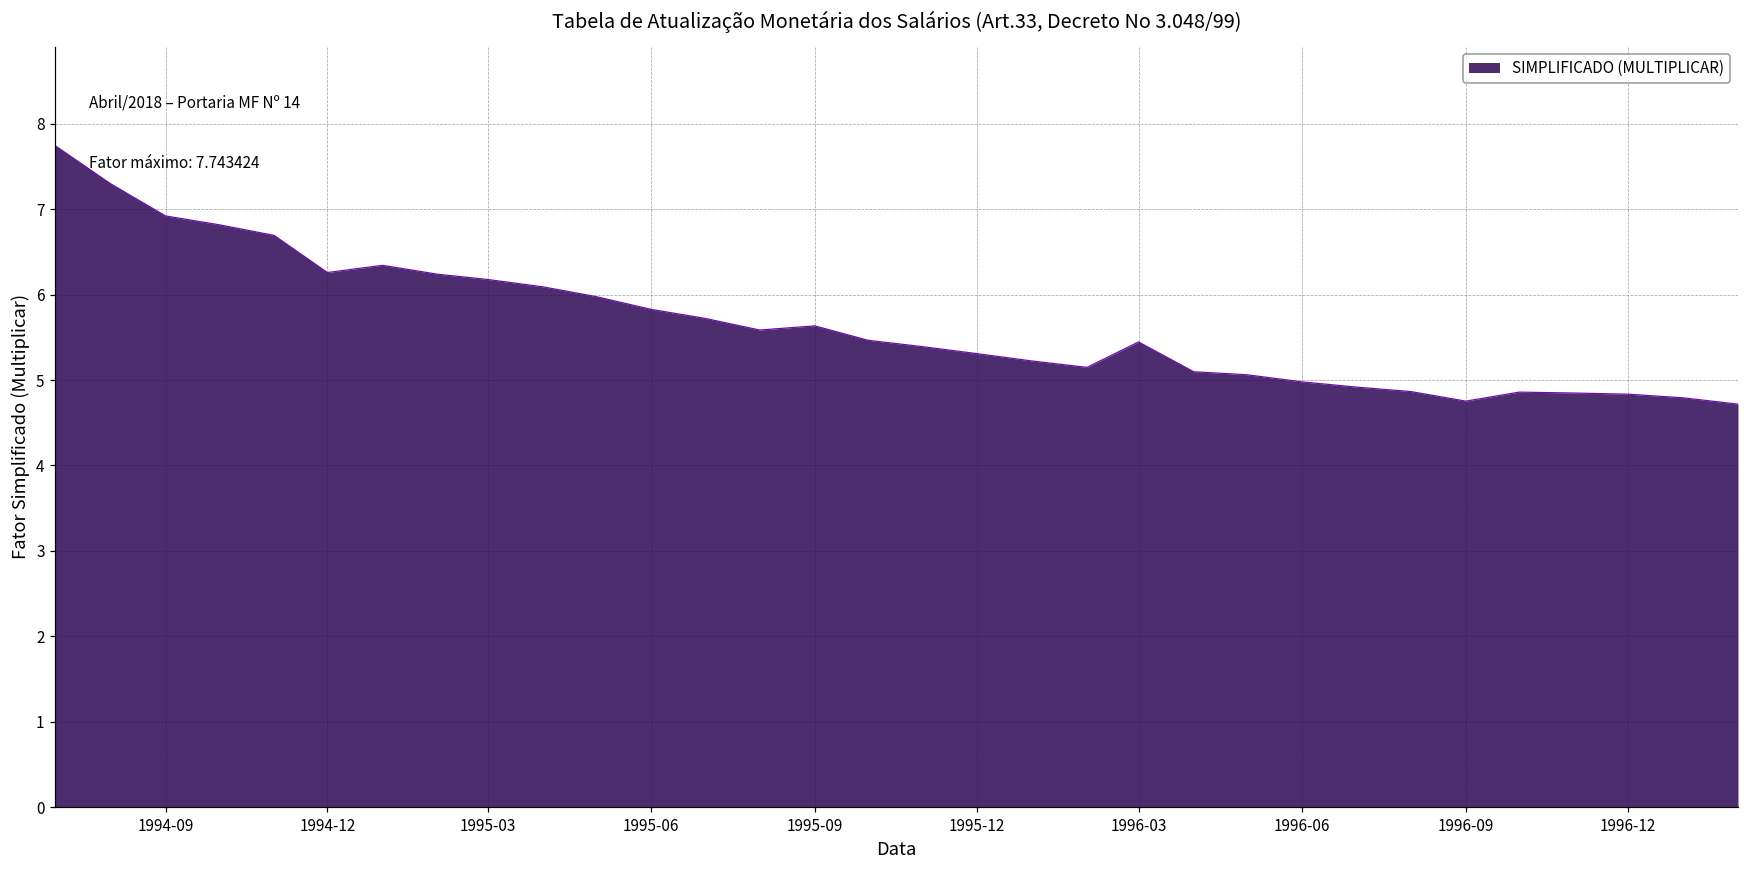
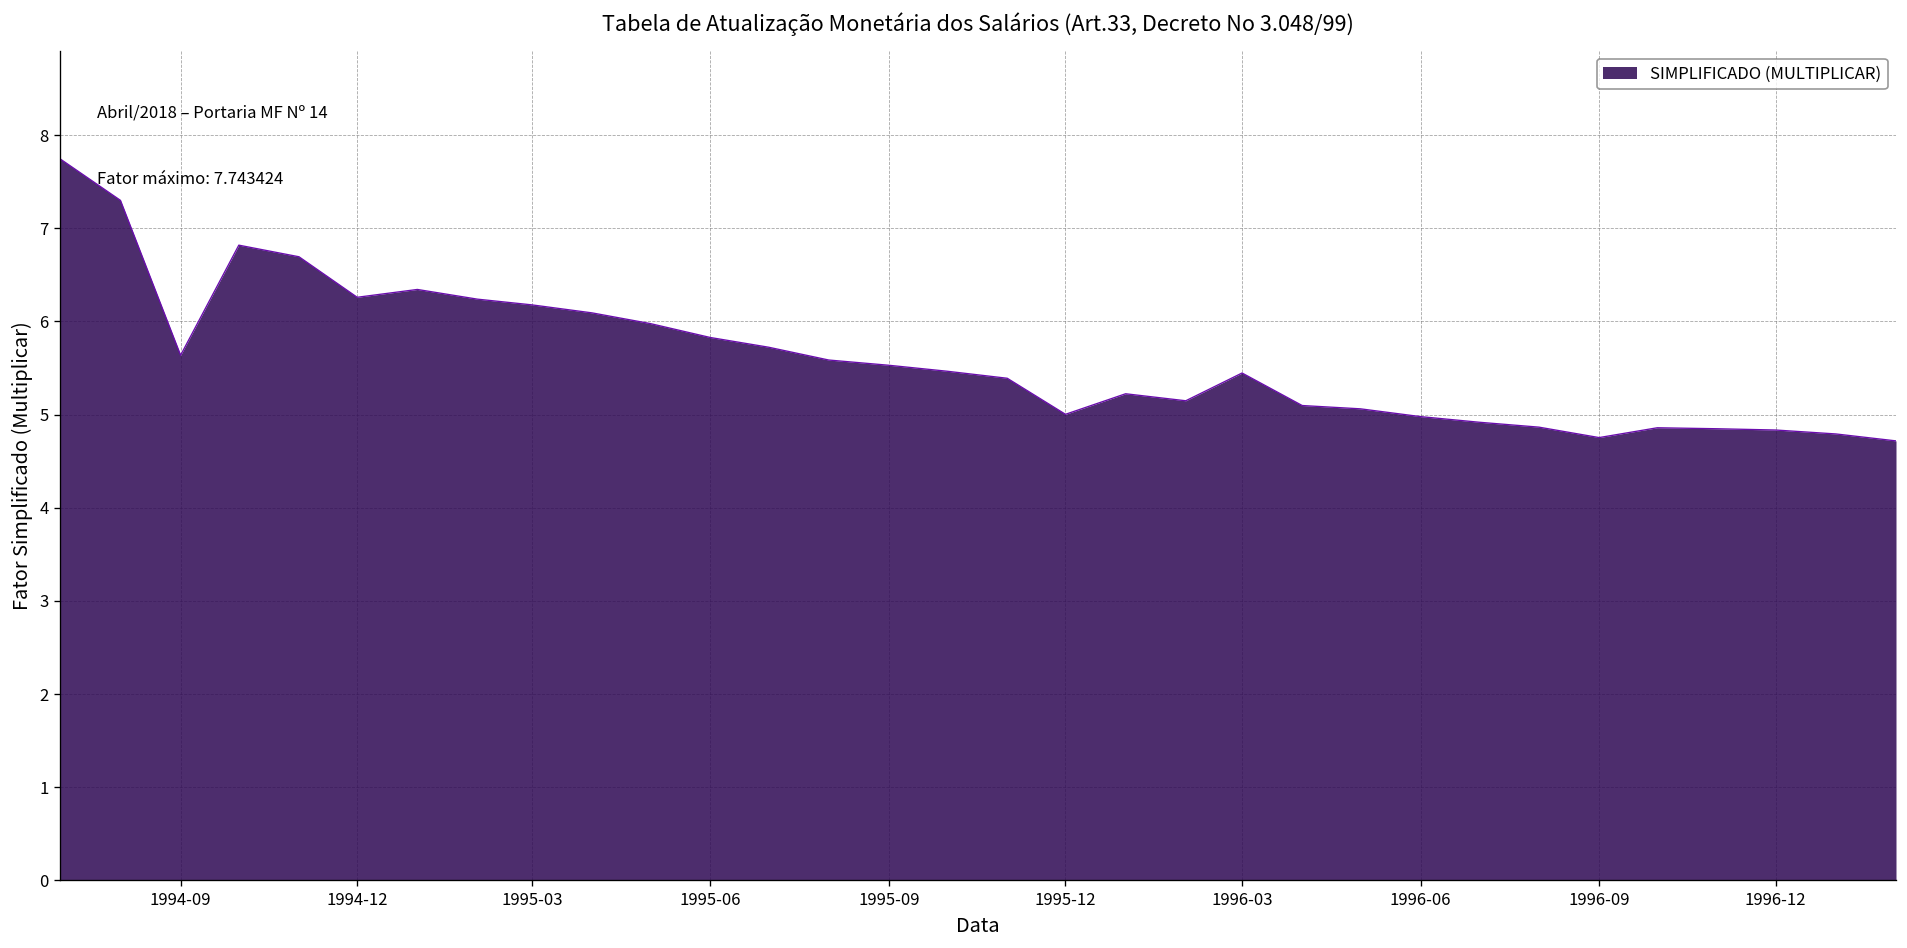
  {
-   "1994-09": 6.9,
+   "1994-09": 5.6,
    "1994-12": 6.3,
    "1995-03": 6.2,
    "1995-06": 5.8,
-   "1995-09": 5.6,
-   "1995-12": 5.3,
+   "1995-09": 5.5,
+   "1995-12": 5.0,
    "1996-03": 5.4,
    "1996-06": 5.0,
    "1996-09": 4.8,
    "1996-12": 4.8
  }
